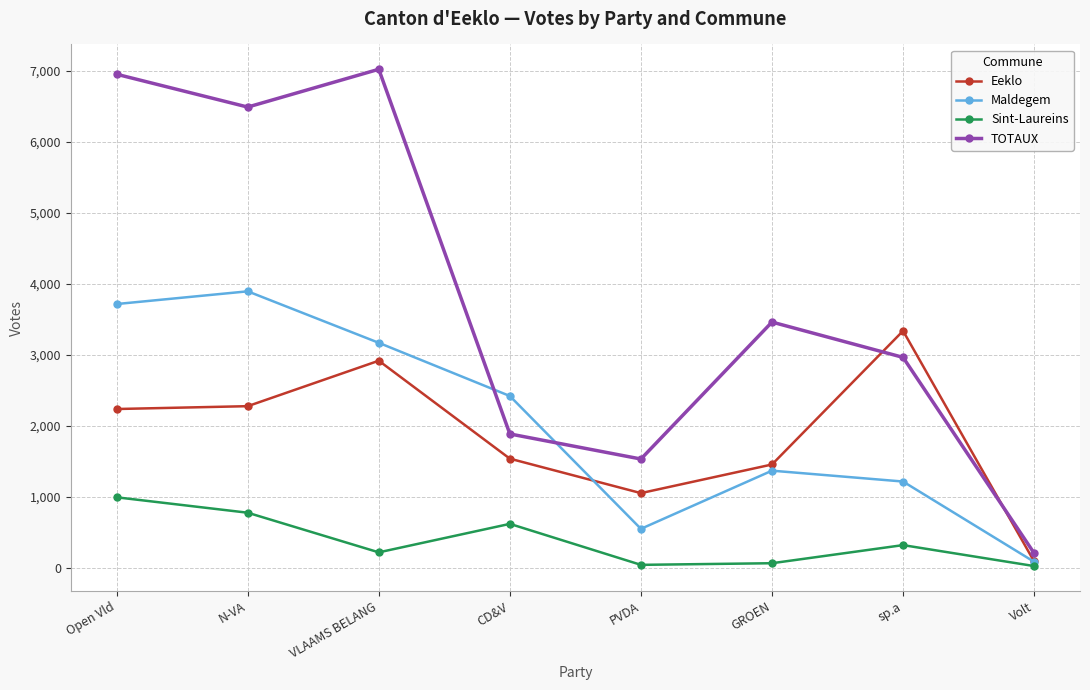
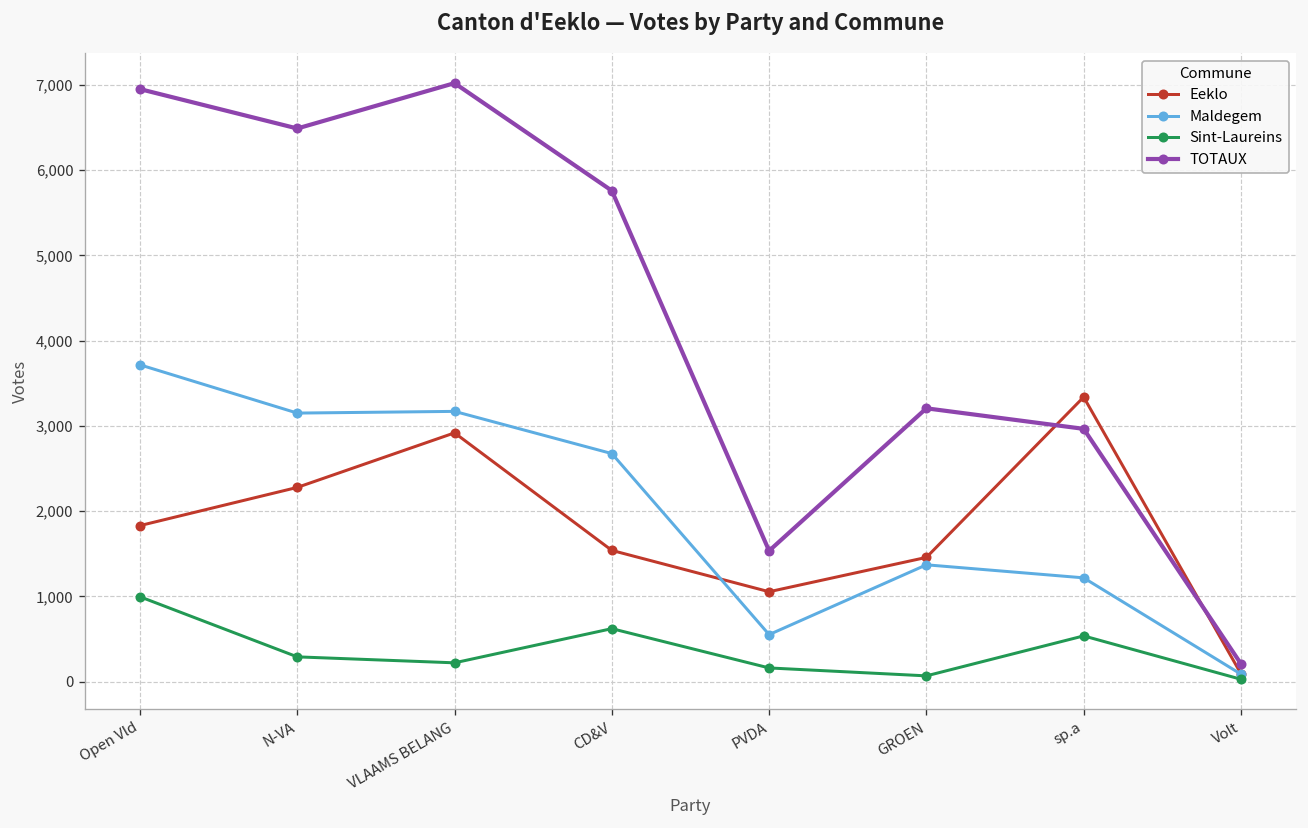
  {
    "Eeklo": {
-     "Open Vld": "2,200",
+     "Open Vld": "1,800",
      "N-VA": "2,300",
      "VLAAMS BELANG": "2,900",
      "CD&V": "1,500",
      "PVDA": "1,100",
      "GROEN": "1,500",
      "sp.a": "3,300"
    },
    "Maldegem": {
      "Open Vld": "3,700",
-     "N-VA": "3,900",
+     "N-VA": "3,200",
      "VLAAMS BELANG": "3,200",
-     "CD&V": "2,400",
+     "CD&V": "2,700",
      "PVDA": "600",
      "GROEN": "1,400",
      "sp.a": "1,200"
    },
    "Sint-Laureins": {
      "Open Vld": "1,000",
-     "N-VA": "800",
+     "N-VA": "300",
      "VLAAMS BELANG": "200",
      "CD&V": "600",
-     "PVDA": "0",
+     "PVDA": "200",
      "GROEN": "100",
-     "sp.a": "300",
+     "sp.a": "500",
      "Volt": "0"
    },
    "TOTAUX": {
      "Open Vld": "7,000",
      "N-VA": "6,500",
      "VLAAMS BELANG": "7,000",
-     "CD&V": "1,900",
+     "CD&V": "5,800",
      "PVDA": "1,500",
-     "GROEN": "3,500",
+     "GROEN": "3,200",
      "sp.a": "3,000",
      "Volt": "200"
    }
  }
